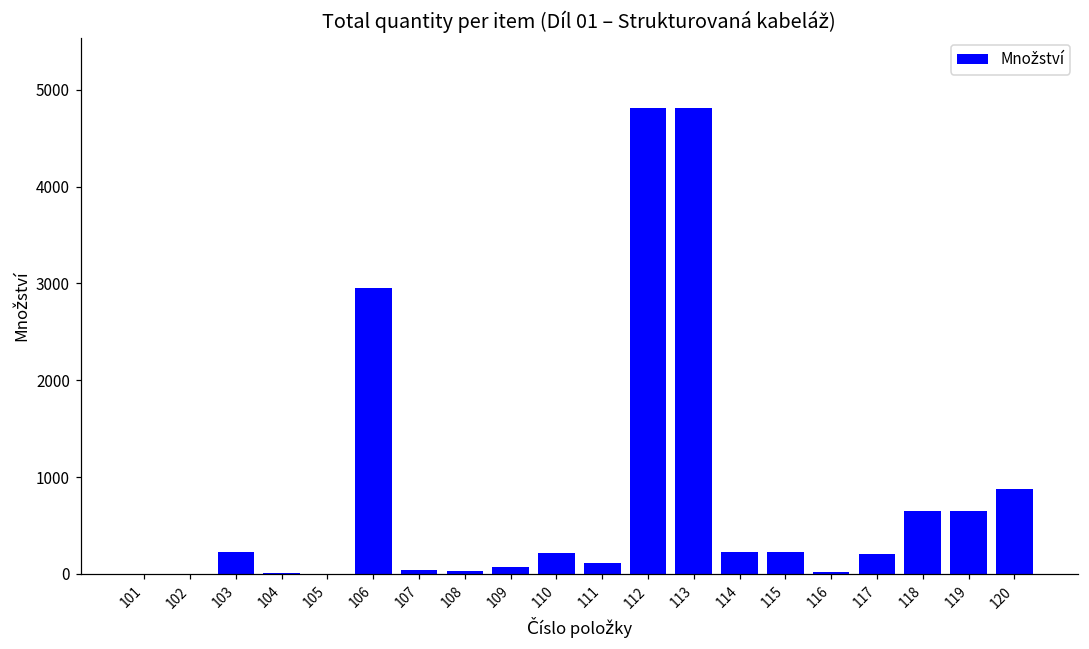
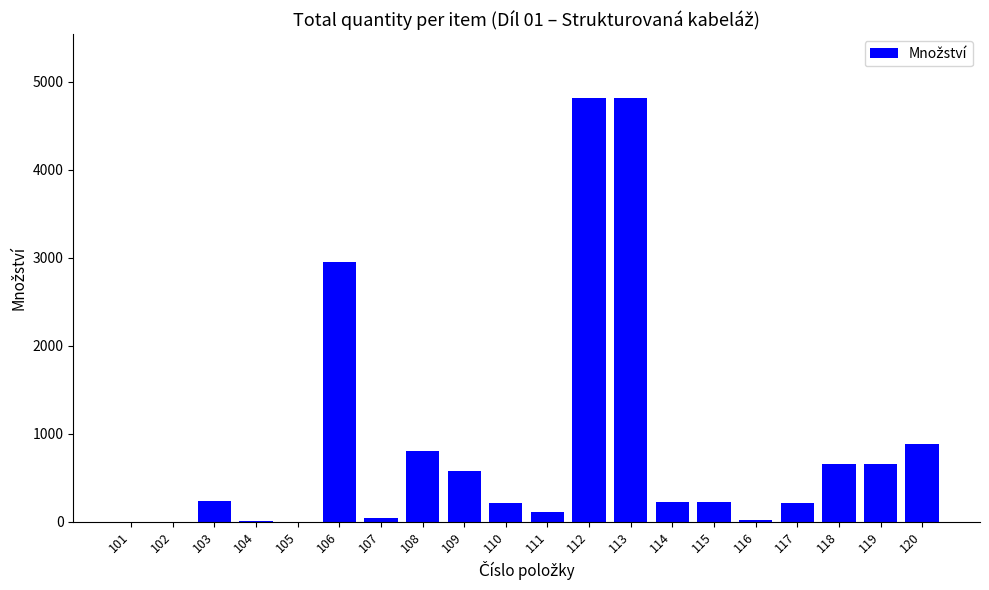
  {
    "103": 200,
    "106": 3000,
    "107": 0,
-   "108": 0,
-   "109": 100,
+   "108": 800,
+   "109": 600,
    "110": 200,
    "111": 100,
    "112": 4800,
    "113": 4800,
    "114": 200,
    "115": 200,
    "117": 200,
    "118": 700,
    "119": 700,
    "120": 900
  }
